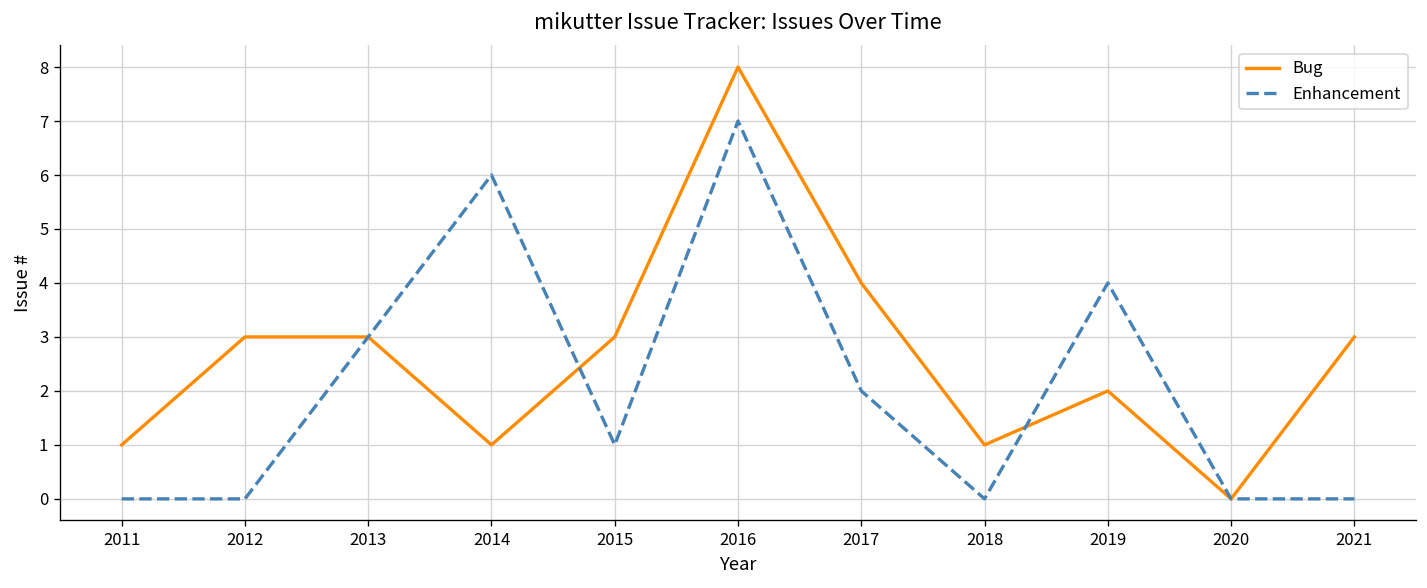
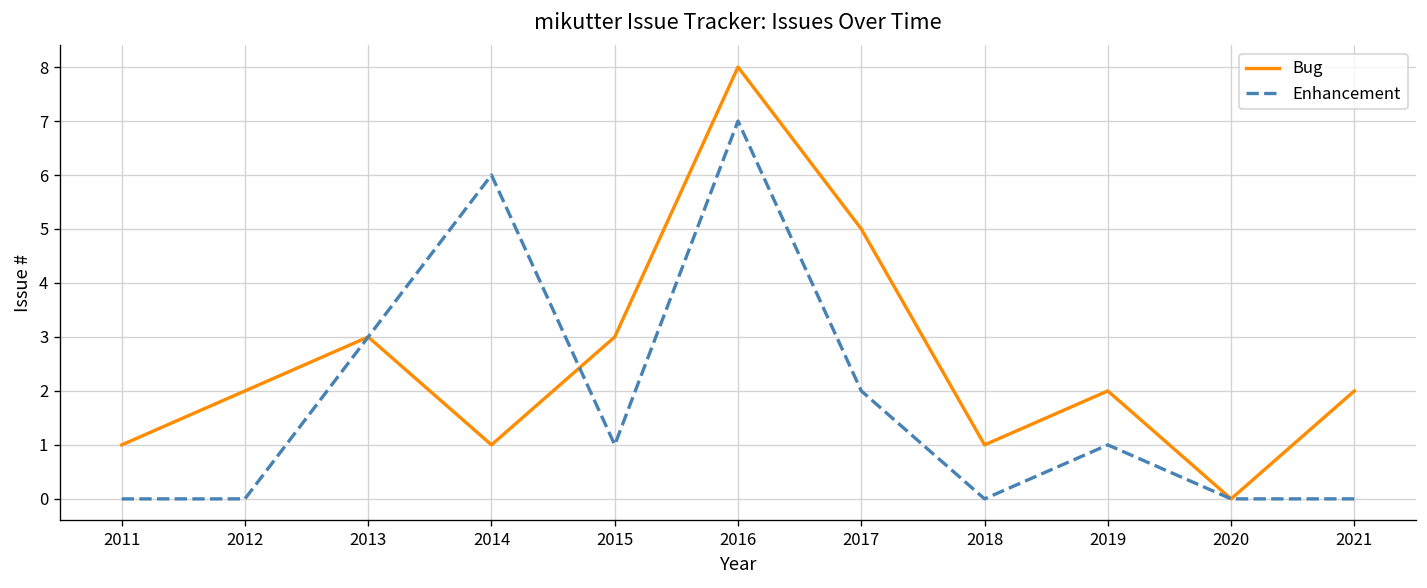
  {
    "Bug": {
      "2011": 1,
-     "2012": 3,
+     "2012": 2,
      "2014": 1,
      "2015": 3,
      "2016": 8,
-     "2017": 4,
+     "2017": 5,
      "2018": 1,
      "2019": 2,
-     "2021": 3
+     "2021": 2
    },
    "Enhancement": {
      "2011": 0,
      "2012": 0,
      "2014": 6,
      "2015": 1,
      "2016": 7,
      "2017": 2,
      "2018": 0,
-     "2019": 4,
+     "2019": 1,
      "2021": 0
    }
  }
